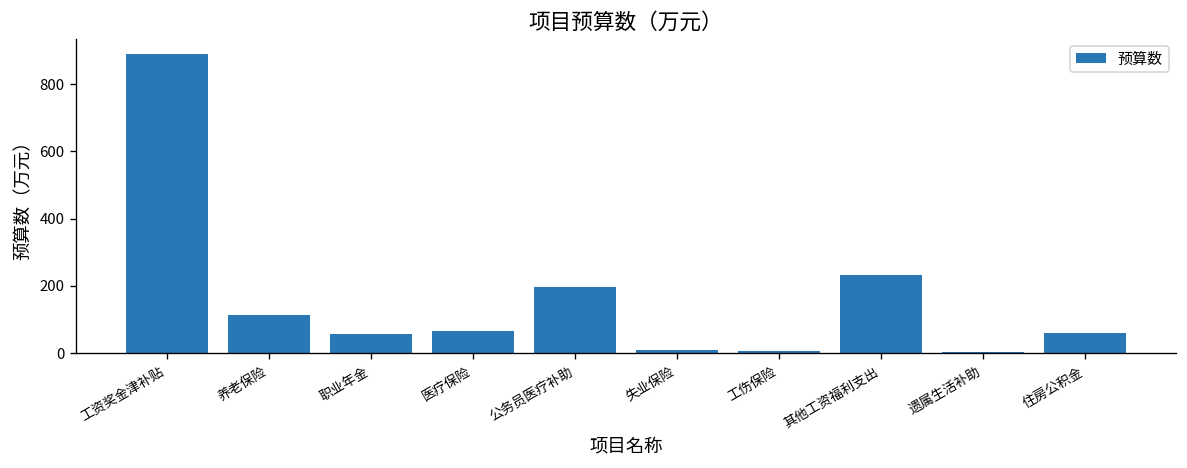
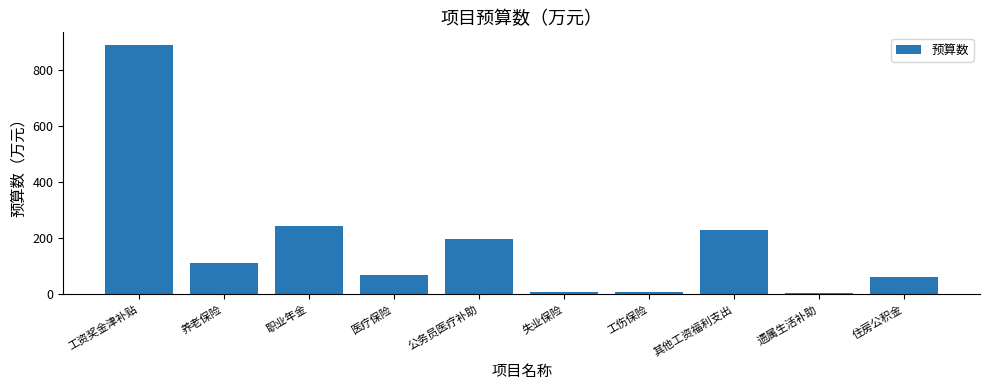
  {
    "工资奖金津补贴": 890,
    "养老保险": 110,
-   "职业年金": 60,
+   "职业年金": 240,
    "医疗保险": 70,
    "公务员医疗补助": 200,
    "其他工资福利支出": 230,
    "住房公积金": 60
  }
